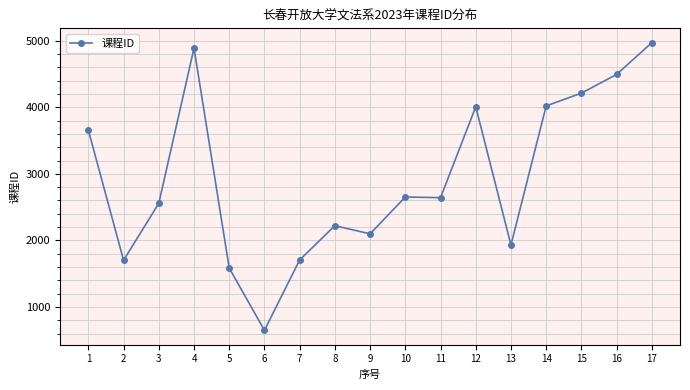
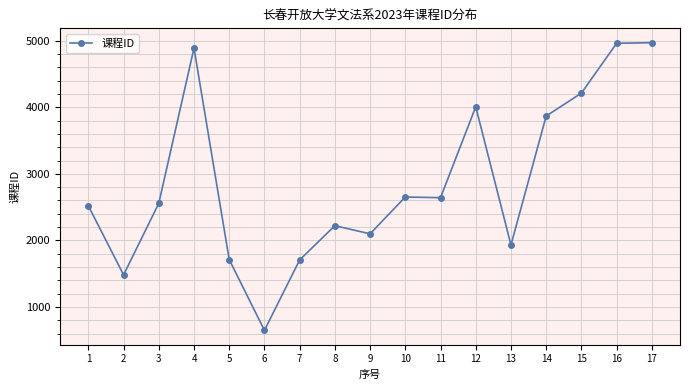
  {
-   "1": 3700,
-   "2": 1700,
+   "1": 2500,
+   "2": 1500,
    "3": 2600,
    "4": 4900,
-   "5": 1600,
+   "5": 1700,
    "6": 700,
    "7": 1700,
    "8": 2200,
    "9": 2100,
    "10": 2700,
    "11": 2600,
    "12": 4000,
    "13": 1900,
-   "14": 4000,
+   "14": 3900,
    "15": 4200,
-   "16": 4500,
+   "16": 5000,
    "17": 5000
  }
